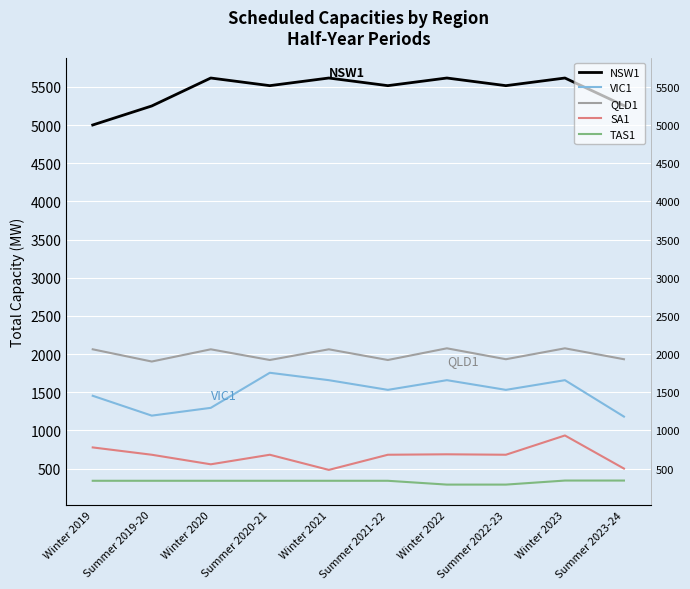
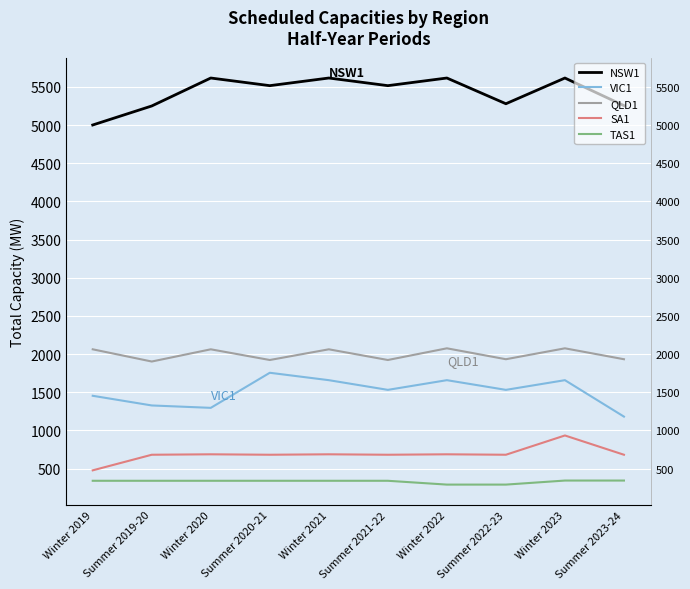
  {
    "NSW1": {
      "Winter 2019": 5000,
      "Summer 2019-20": 5300,
      "Winter 2020": 5600,
      "Summer 2020-21": 5500,
      "Winter 2021": 5600,
      "Summer 2021-22": 5500,
      "Winter 2022": 5600,
-     "Summer 2022-23": 5500,
+     "Summer 2022-23": 5300,
      "Winter 2023": 5600
    },
    "VIC1": {
      "Winter 2019": 1500,
-     "Summer 2019-20": 1200,
+     "Summer 2019-20": 1300,
      "Winter 2020": 1300,
      "Summer 2020-21": 1800,
      "Winter 2021": 1700,
      "Summer 2021-22": 1500,
      "Winter 2022": 1700,
      "Summer 2022-23": 1500,
      "Winter 2023": 1700,
      "Summer 2023-24": 1200
    },
    "SA1": {
-     "Winter 2019": 800,
+     "Winter 2019": 500,
      "Summer 2019-20": 700,
-     "Winter 2020": 600,
+     "Winter 2020": 700,
      "Summer 2020-21": 700,
-     "Winter 2021": 500,
+     "Winter 2021": 700,
      "Summer 2021-22": 700,
      "Winter 2022": 700,
      "Summer 2022-23": 700,
      "Winter 2023": 900,
-     "Summer 2023-24": 500
+     "Summer 2023-24": 700
    }
  }
